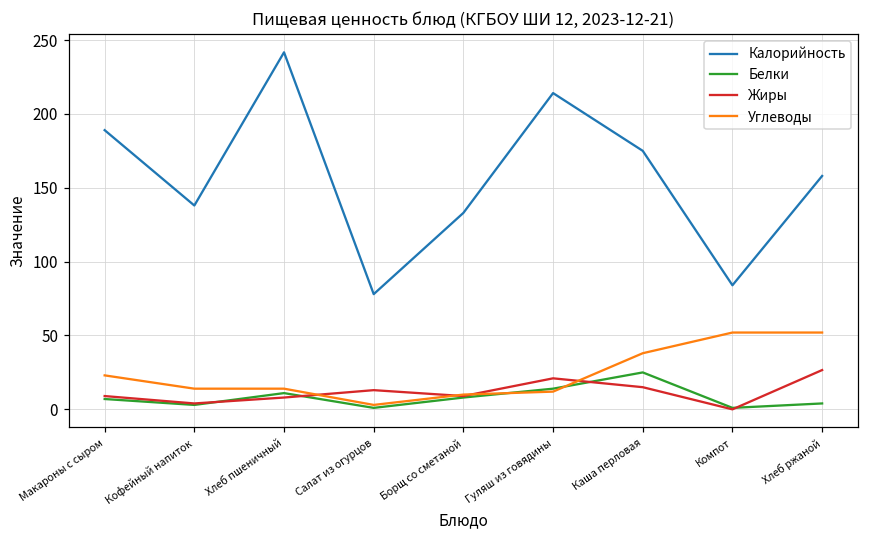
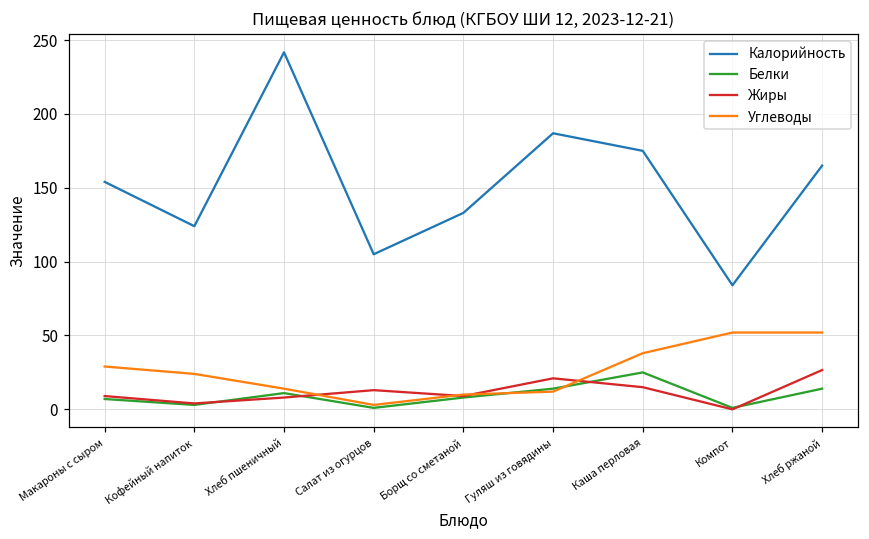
  {
    "Калорийность": {
-     "Макароны с сыром": 189,
-     "Кофейный напиток": 138,
+     "Макароны с сыром": 154,
+     "Кофейный напиток": 124,
      "Хлеб пшеничный": 242,
-     "Салат из огурцов": 78,
+     "Салат из огурцов": 105,
      "Борщ со сметаной": 133,
-     "Гуляш из говядины": 214,
+     "Гуляш из говядины": 187,
      "Каша перловая": 175,
      "Компот": 84,
-     "Хлеб ржаной": 158
+     "Хлеб ржаной": 165
    },
    "Белки": {
      "Макароны с сыром": 7,
      "Хлеб пшеничный": 11,
      "Салат из огурцов": 1,
      "Гуляш из говядины": 14,
      "Каша перловая": 25,
-     "Хлеб ржаной": 4
+     "Хлеб ржаной": 14
    },
    "Жиры": {
      "Макароны с сыром": 9,
      "Хлеб пшеничный": 8,
      "Салат из огурцов": 13,
      "Гуляш из говядины": 21,
      "Каша перловая": 15,
      "Хлеб ржаной": 27
    },
    "Углеводы": {
-     "Макароны с сыром": 23,
-     "Кофейный напиток": 14,
+     "Макароны с сыром": 29,
+     "Кофейный напиток": 24,
      "Хлеб пшеничный": 14,
      "Салат из огурцов": 3,
      "Гуляш из говядины": 12,
      "Каша перловая": 38,
      "Компот": 52,
      "Хлеб ржаной": 52
    }
  }
